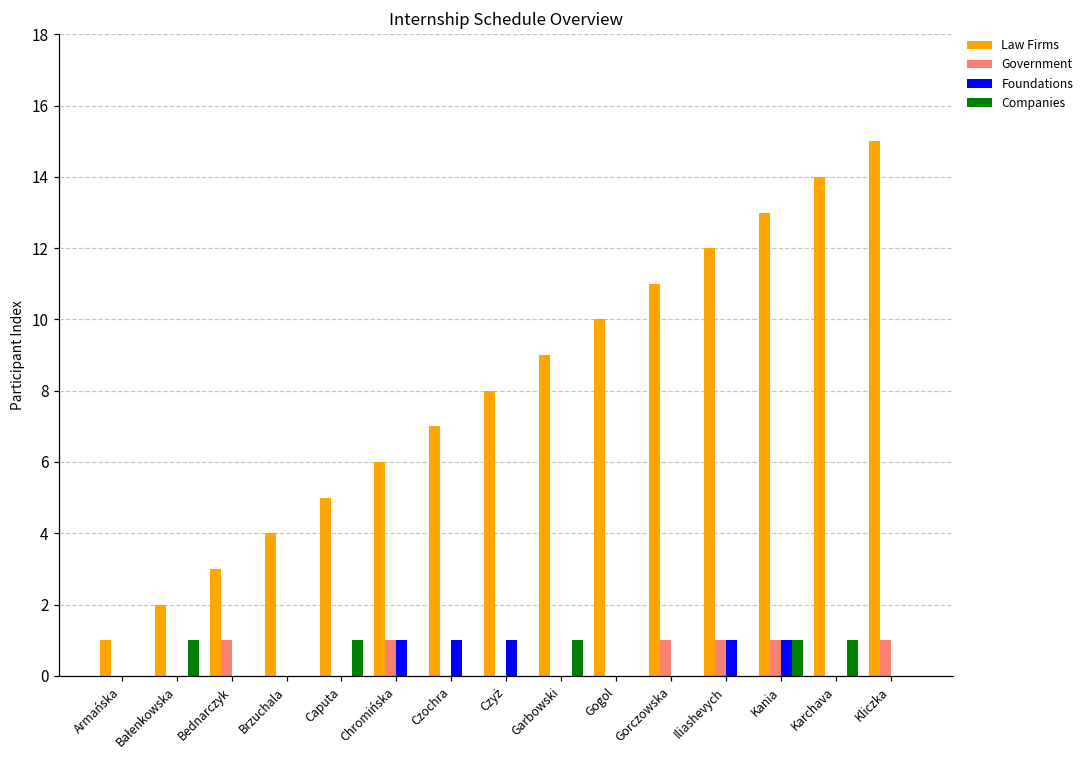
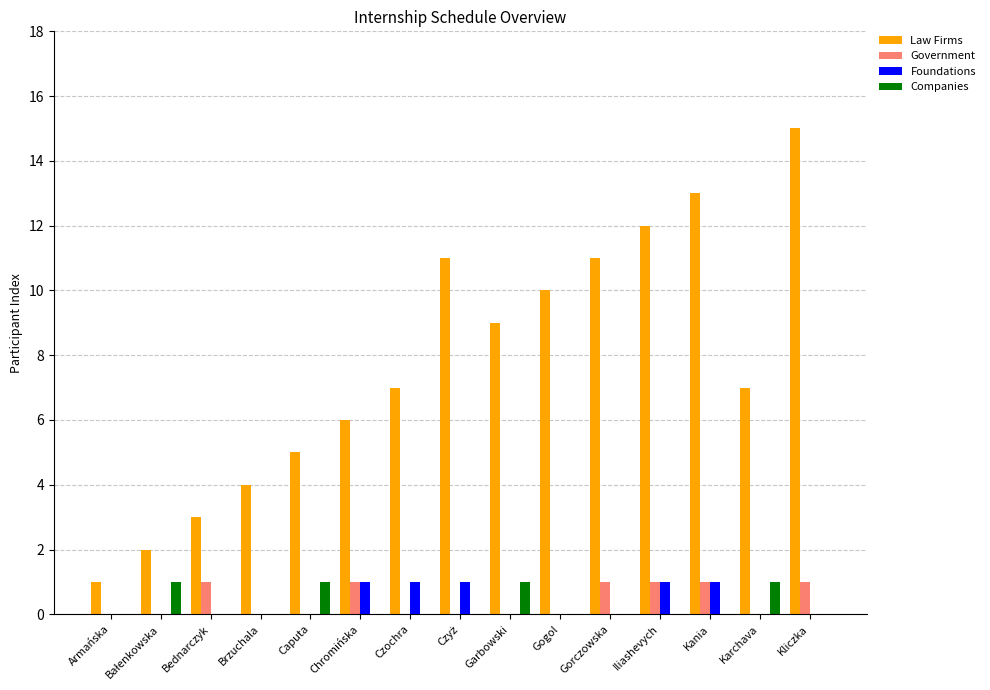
  {
    "Law Firms": {
      "Armańska": 1,
      "Bałenkowska": 2,
      "Bednarczyk": 3,
      "Brzuchala": 4,
      "Caputa": 5,
      "Chromińska": 6,
      "Czochra": 7,
-     "Czyż": 8,
+     "Czyż": 11,
      "Garbowski": 9,
      "Gogol": 10,
      "Gorczowska": 11,
      "Iliashevych": 12,
      "Kania": 13,
-     "Karchava": 14,
+     "Karchava": 7,
      "Kliczka": 15
    },
    "Government": {
      "Armańska": 0,
      "Bałenkowska": 0,
      "Bednarczyk": 1,
      "Brzuchala": 0,
      "Caputa": 0,
      "Chromińska": 1,
      "Czochra": 0,
      "Czyż": 0,
      "Garbowski": 0,
      "Gogol": 0,
      "Gorczowska": 1,
      "Iliashevych": 1,
      "Kania": 1,
      "Karchava": 0,
      "Kliczka": 1
    },
    "Foundations": {
      "Armańska": 0,
      "Bałenkowska": 0,
      "Bednarczyk": 0,
      "Brzuchala": 0,
      "Caputa": 0,
      "Chromińska": 1,
      "Czochra": 1,
      "Czyż": 1,
      "Garbowski": 0,
      "Gogol": 0,
      "Gorczowska": 0,
      "Iliashevych": 1,
      "Kania": 1,
      "Karchava": 0,
      "Kliczka": 0
    },
    "Companies": {
      "Armańska": 0,
      "Bałenkowska": 1,
      "Bednarczyk": 0,
      "Brzuchala": 0,
      "Caputa": 1,
      "Chromińska": 0,
      "Czochra": 0,
      "Czyż": 0,
      "Garbowski": 1,
      "Gogol": 0,
      "Gorczowska": 0,
      "Iliashevych": 0,
-     "Kania": 1,
+     "Kania": 0,
      "Karchava": 1,
      "Kliczka": 0
    }
  }
